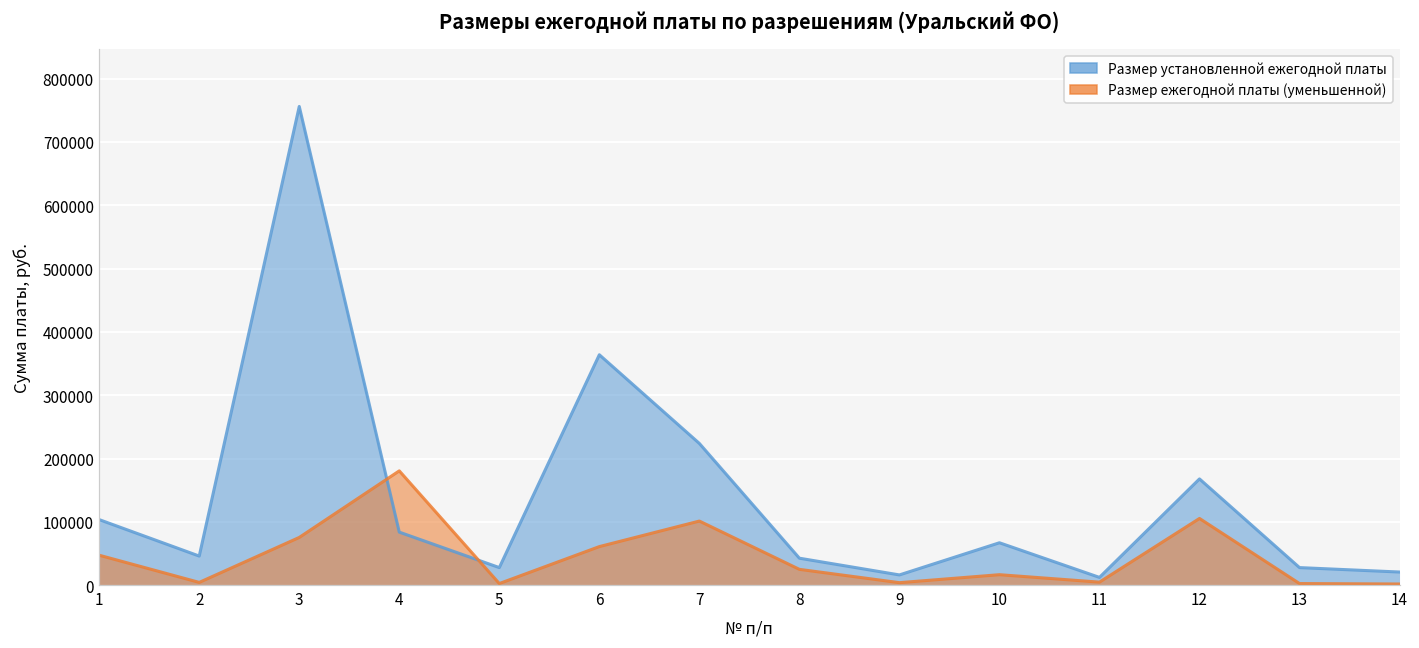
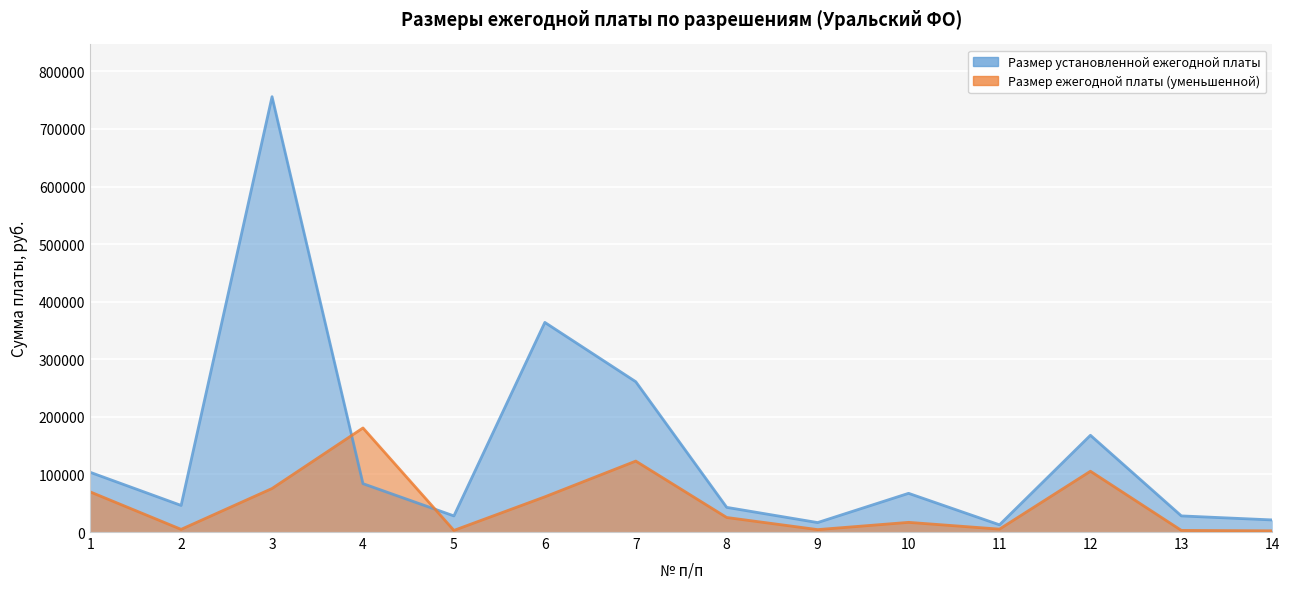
  {
    "Размер установленной ежегодной платы": {
      "1": 100000,
      "2": 50000,
      "3": 760000,
      "4": 80000,
      "5": 30000,
      "6": 360000,
-     "7": 220000,
+     "7": 260000,
      "8": 40000,
      "9": 20000,
      "10": 70000,
      "11": 10000,
      "12": 170000,
      "13": 30000,
      "14": 20000
    },
    "Размер ежегодной платы (уменьшенной)": {
-     "1": 50000,
+     "1": 70000,
      "2": 0,
      "3": 80000,
      "4": 180000,
      "5": 0,
      "6": 60000,
-     "7": 100000,
+     "7": 120000,
      "8": 30000,
      "9": 0,
      "10": 20000,
      "11": 10000,
      "12": 110000,
      "13": 0,
      "14": 0
    }
  }
